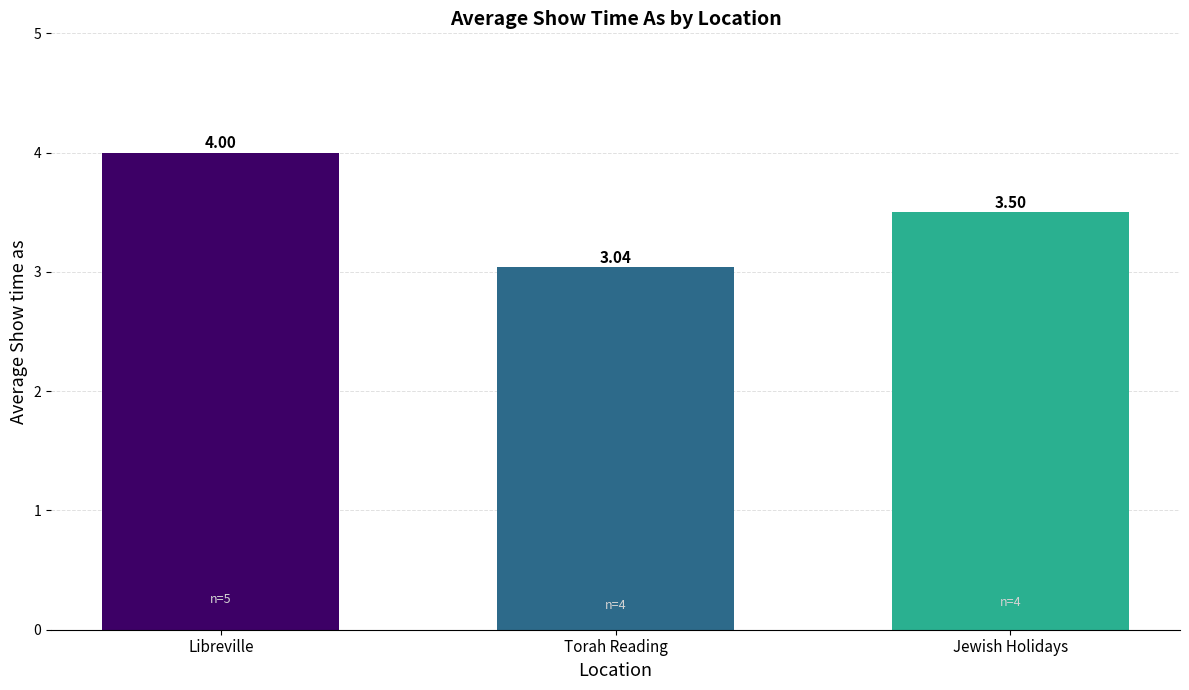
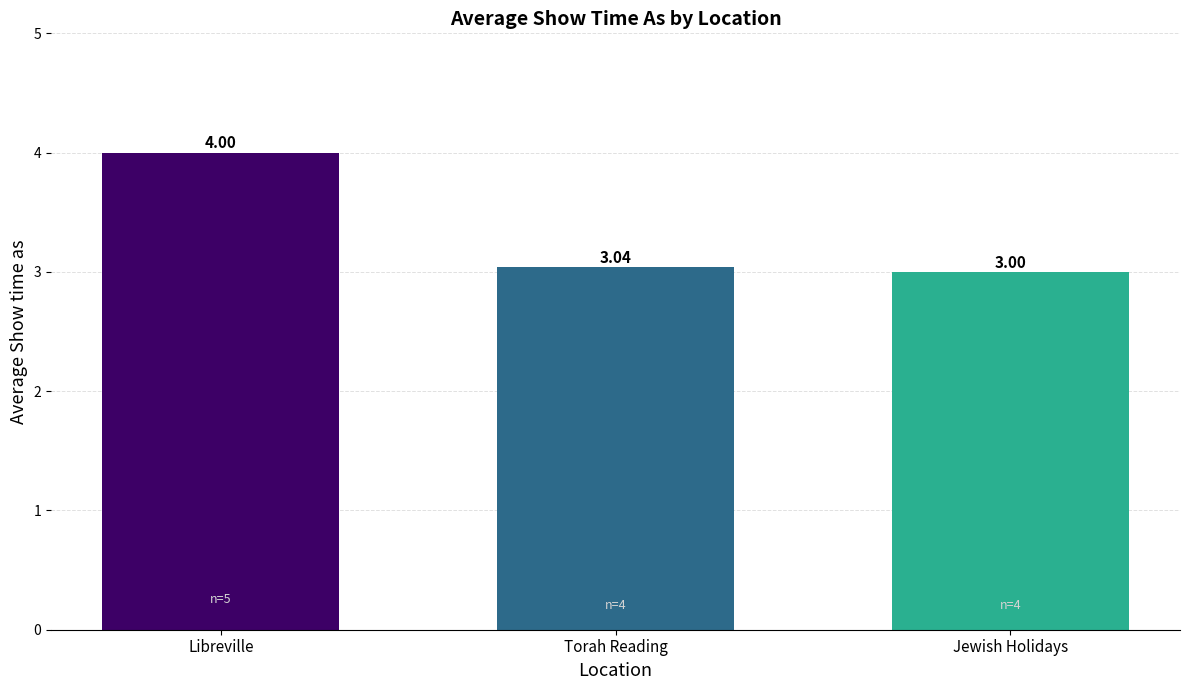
  {
    "Libreville": 4.00,
    "Torah Reading": 3.04,
-   "Jewish Holidays": 3.50
+   "Jewish Holidays": 3.00
  }
